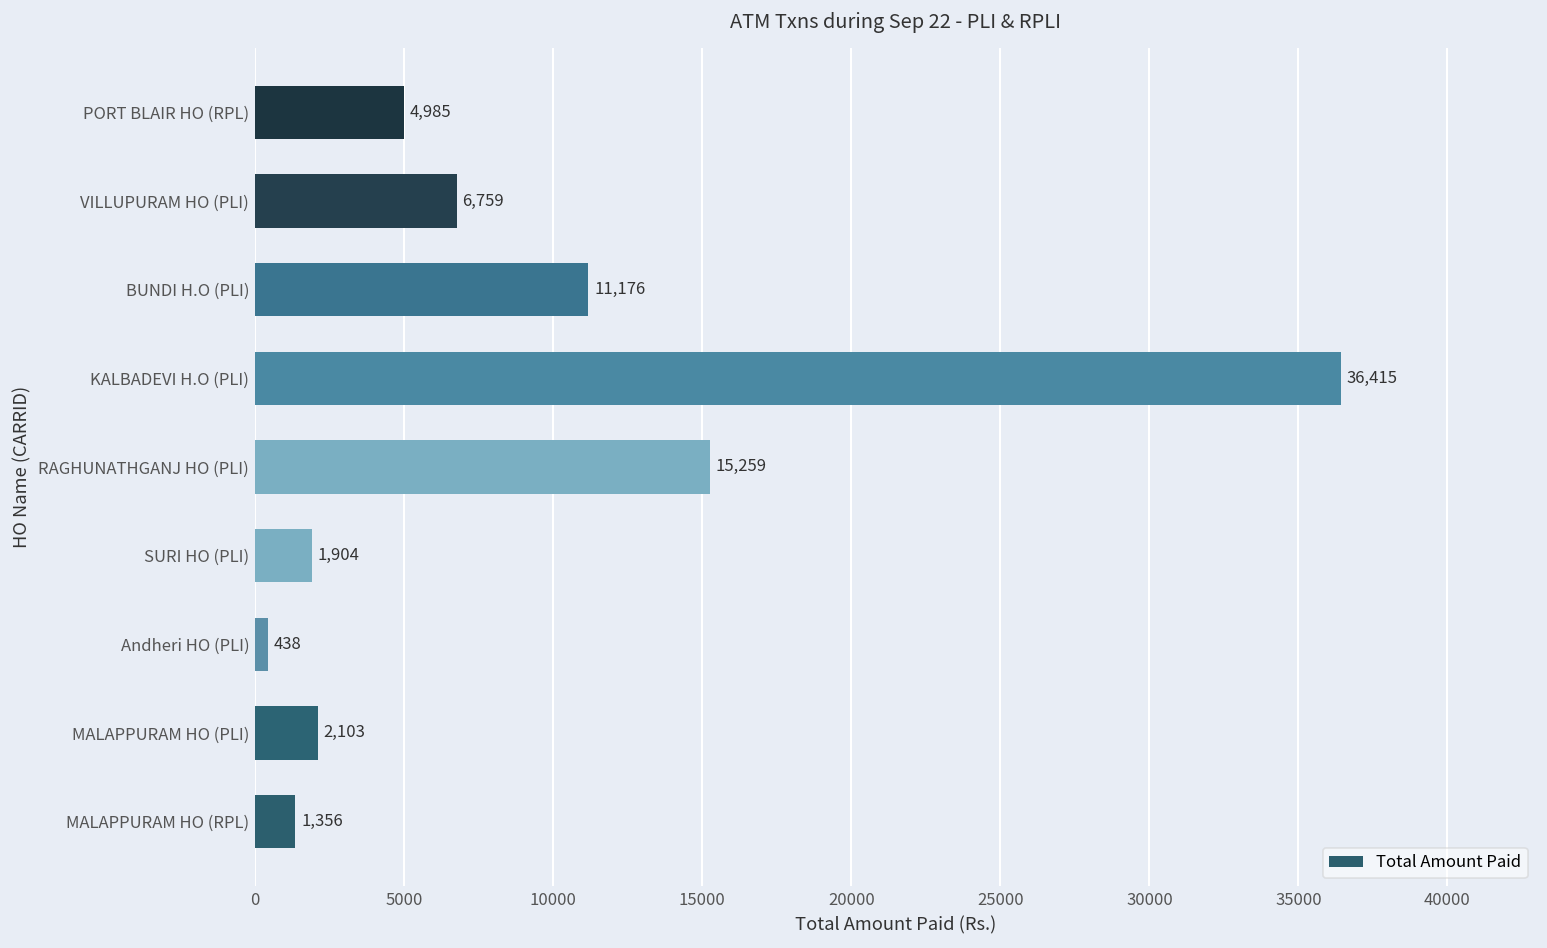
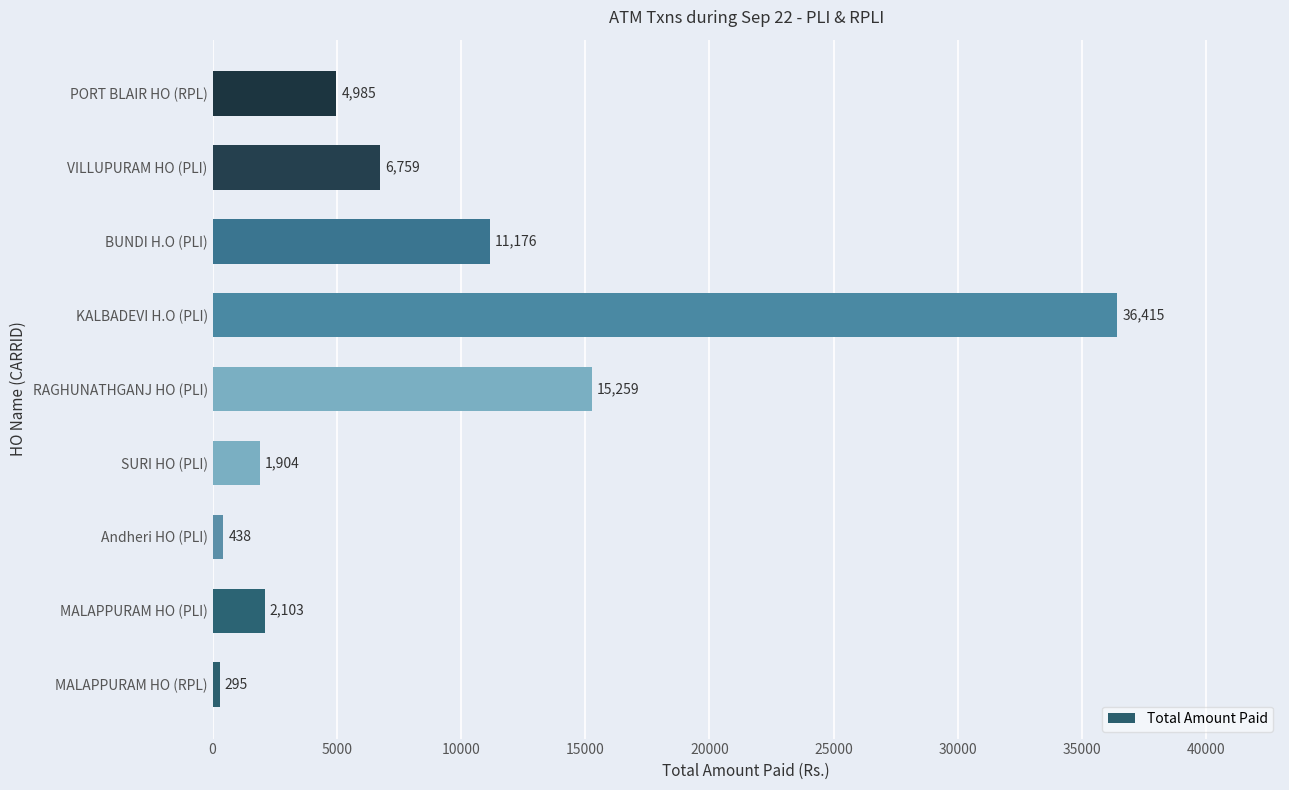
  {
    "PORT BLAIR HO (RPL)": "4,985",
    "VILLUPURAM HO (PLI)": "6,759",
    "BUNDI H.O (PLI)": "11,176",
    "KALBADEVI H.O (PLI)": "36,415",
    "RAGHUNATHGANJ HO (PLI)": "15,259",
    "SURI HO (PLI)": "1,904",
    "Andheri HO (PLI)": "438",
    "MALAPPURAM HO (PLI)": "2,103",
-   "MALAPPURAM HO (RPL)": "1,356"
+   "MALAPPURAM HO (RPL)": "295"
  }
